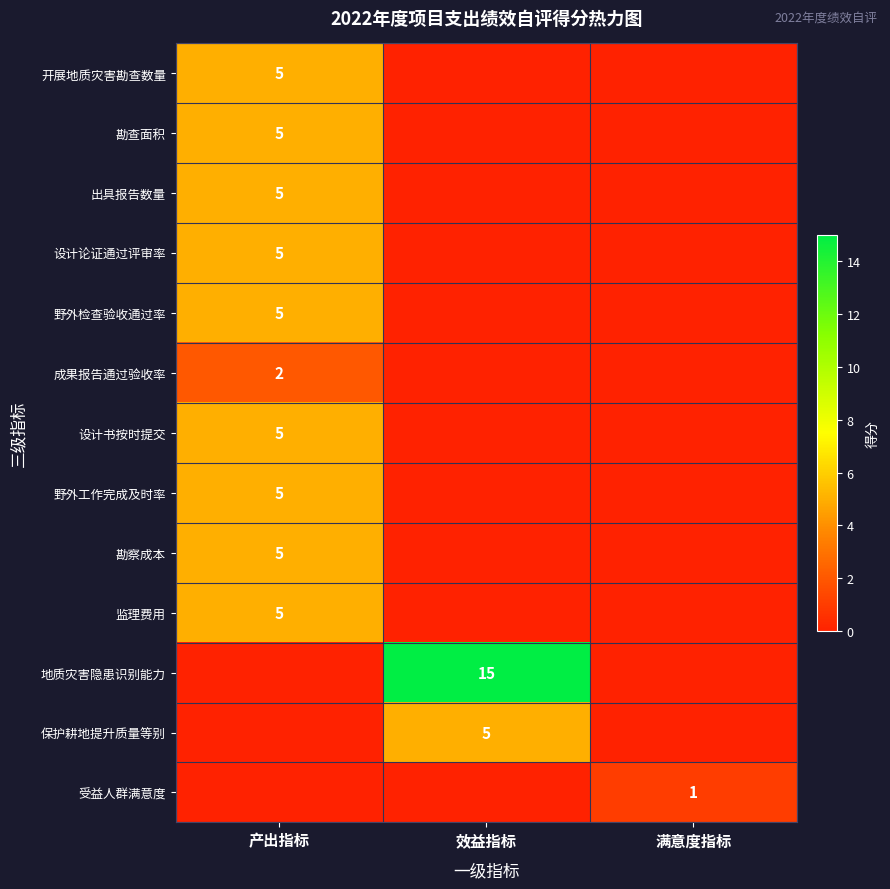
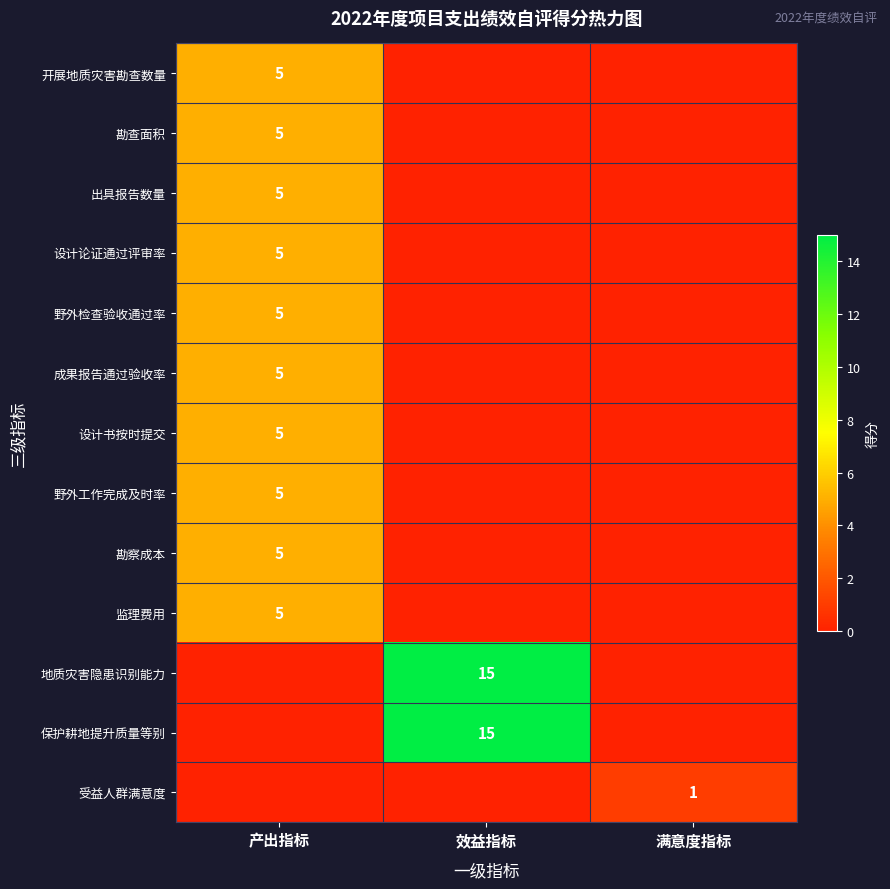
  {
    "开展地质灾害勘查数量": {
      "产出指标": 5
    },
    "勘查面积": {
      "产出指标": 5
    },
    "出具报告数量": {
      "产出指标": 5
    },
    "设计论证通过评审率": {
      "产出指标": 5
    },
    "野外检查验收通过率": {
      "产出指标": 5
    },
    "成果报告通过验收率": {
-     "产出指标": 2
+     "产出指标": 5
    },
    "设计书按时提交": {
      "产出指标": 5
    },
    "野外工作完成及时率": {
      "产出指标": 5
    },
    "勘察成本": {
      "产出指标": 5
    },
    "监理费用": {
      "产出指标": 5
    },
    "地质灾害隐患识别能力": {
      "效益指标": 15
    },
    "保护耕地提升质量等别": {
-     "效益指标": 5
+     "效益指标": 15
    },
    "受益人群满意度": {
      "满意度指标": 1
    }
  }
